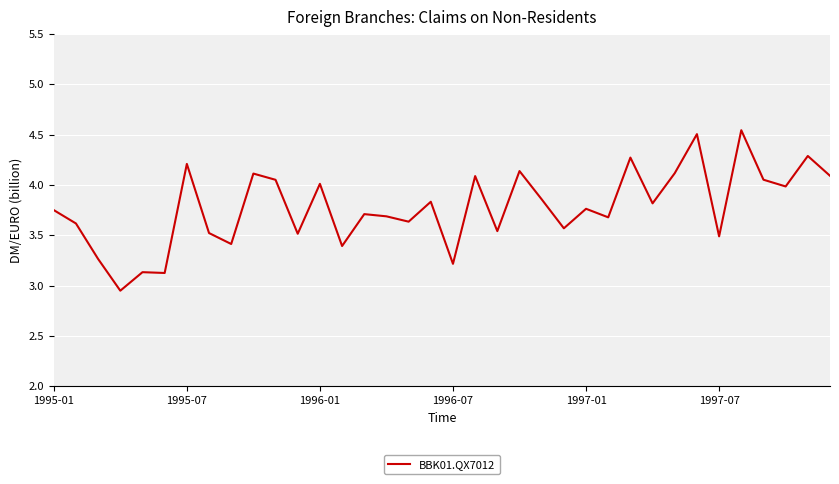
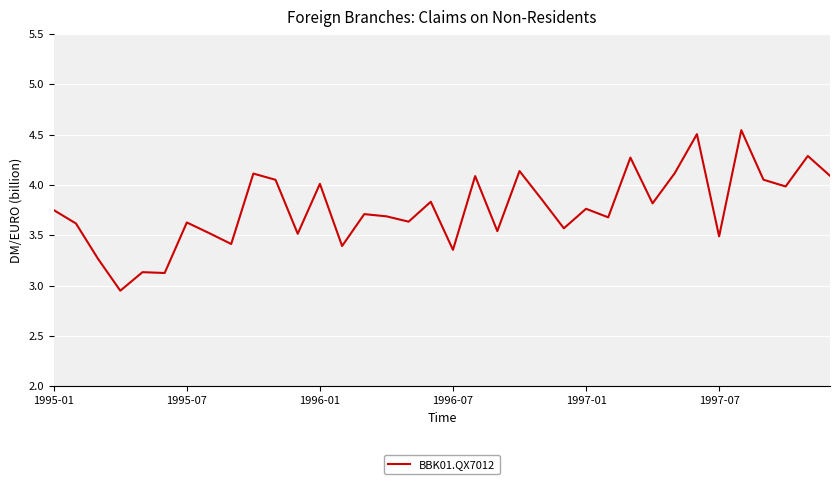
  {
    "1995-01": 3.75,
-   "1995-07": 4.21,
+   "1995-07": 3.63,
    "1996-01": 4.01,
-   "1996-07": 3.22,
+   "1996-07": 3.36,
    "1997-01": 3.76,
    "1997-07": 3.49
  }
